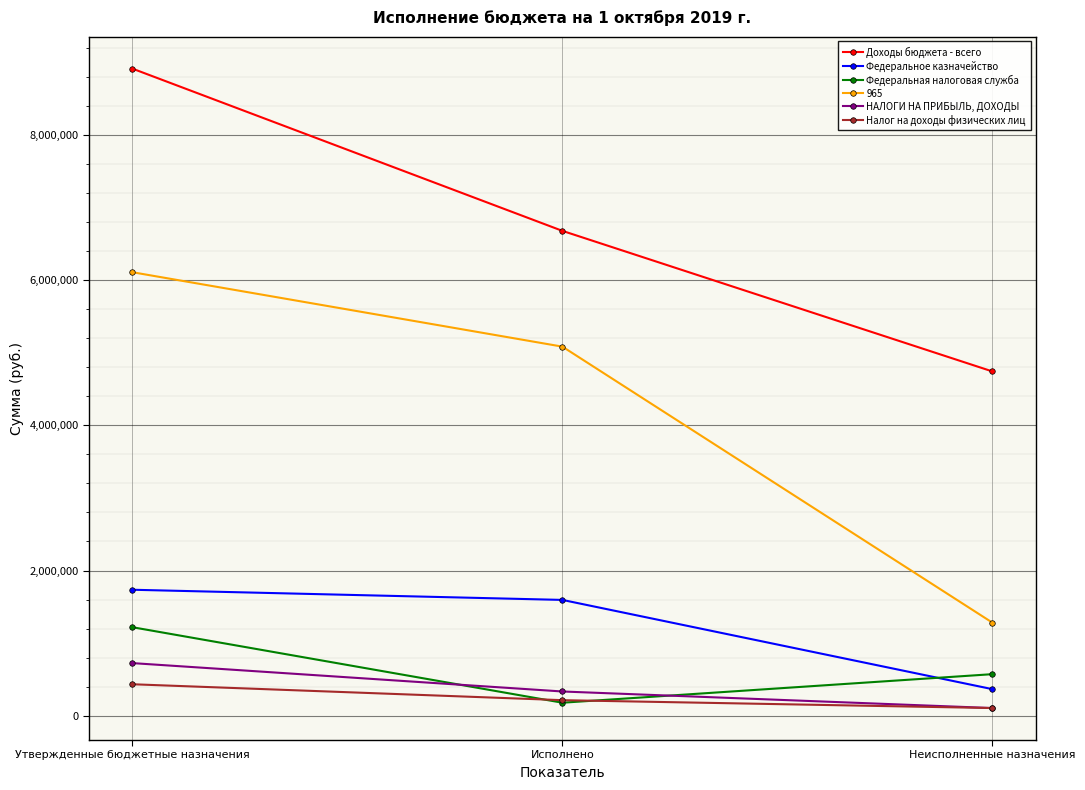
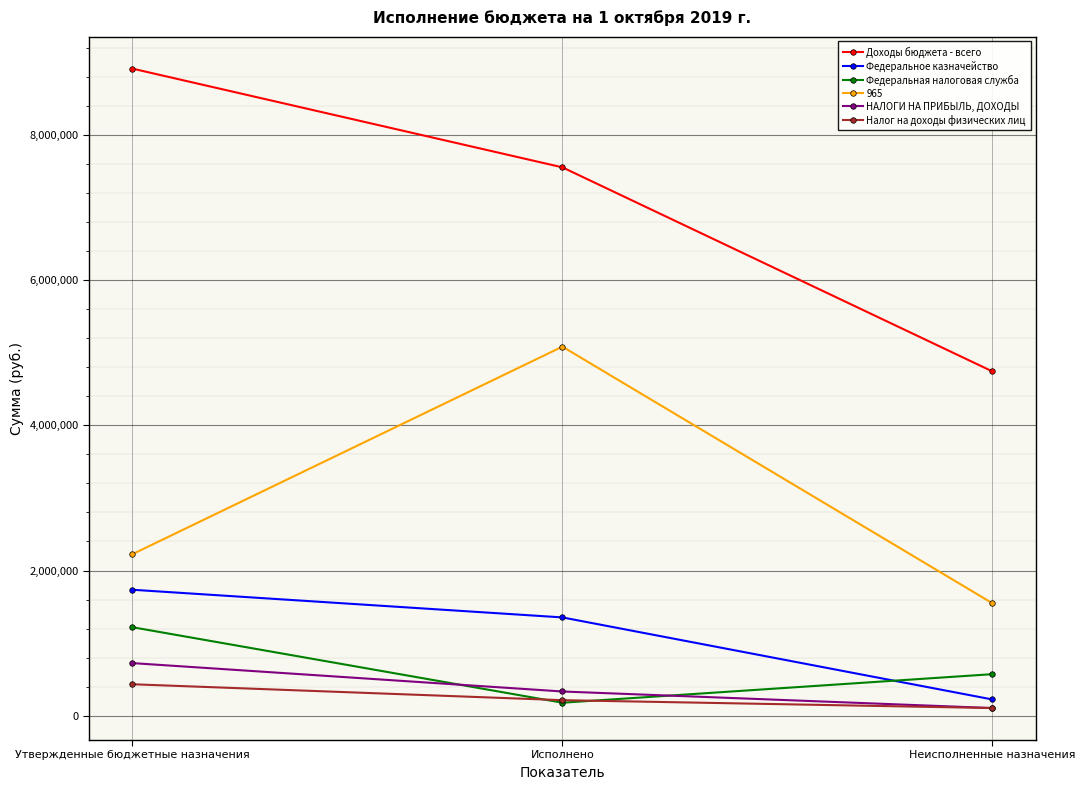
  {
    "Доходы бюджета - всего": {
      "Утвержденные бюджетные назначения": "8,900,000",
-     "Исполнено": "6,700,000",
+     "Исполнено": "7,600,000",
      "Неисполненные назначения": "4,700,000"
    },
    "Федеральное казначейство": {
      "Утвержденные бюджетные назначения": "1,700,000",
-     "Исполнено": "1,600,000",
-     "Неисполненные назначения": "400,000"
+     "Исполнено": "1,400,000",
+     "Неисполненные назначения": "200,000"
    },
    "Федеральная налоговая служба": {
      "Утвержденные бюджетные назначения": "1,200,000",
      "Неисполненные назначения": "600,000"
    },
    "965": {
-     "Утвержденные бюджетные назначения": "6,100,000",
+     "Утвержденные бюджетные назначения": "2,200,000",
      "Исполнено": "5,100,000",
-     "Неисполненные назначения": "1,300,000"
+     "Неисполненные назначения": "1,500,000"
    },
    "НАЛОГИ НА ПРИБЫЛЬ, ДОХОДЫ": {
      "Утвержденные бюджетные назначения": "700,000",
      "Исполнено": "300,000"
    },
    "Налог на доходы физических лиц": {
      "Утвержденные бюджетные назначения": "400,000"
    }
  }
